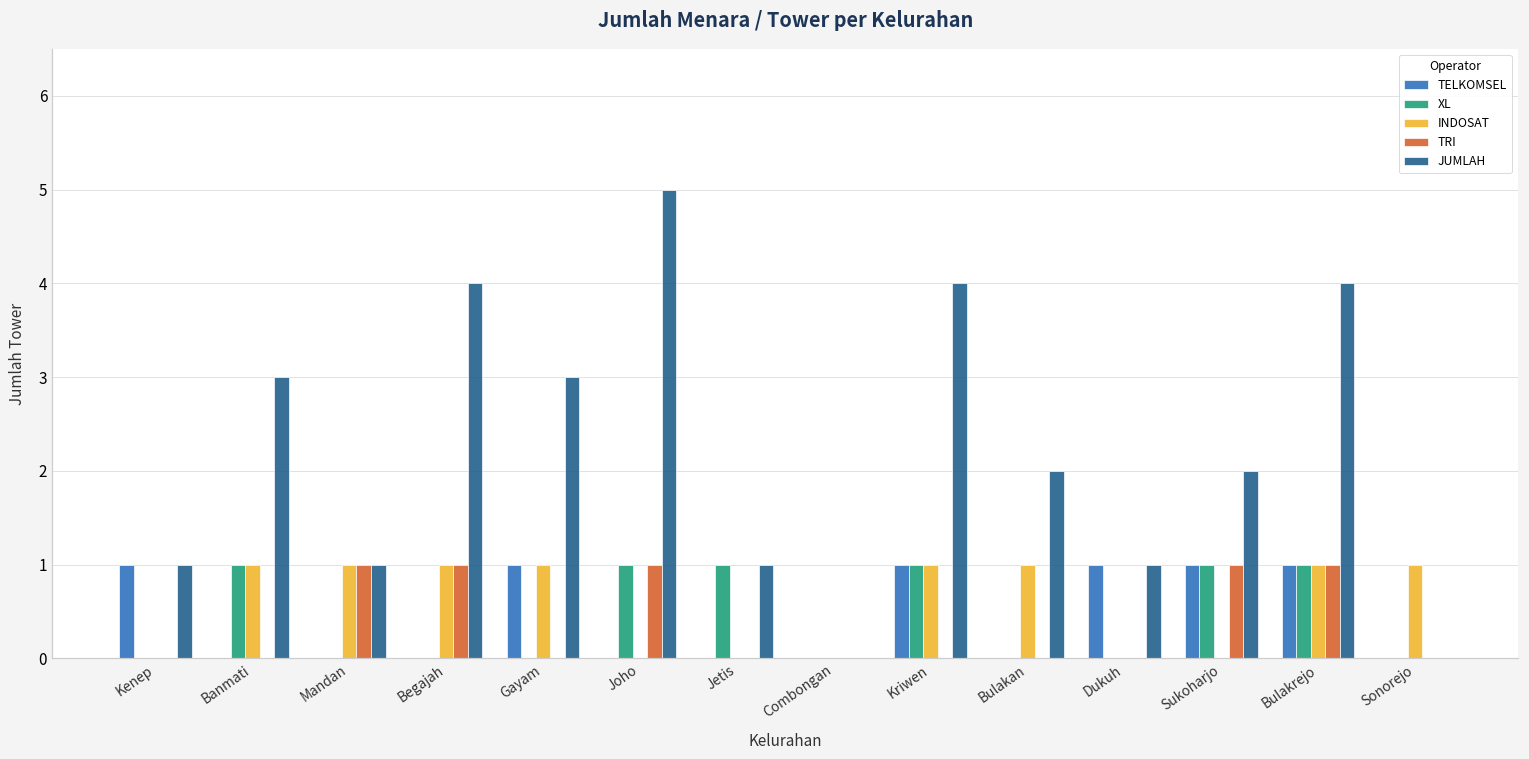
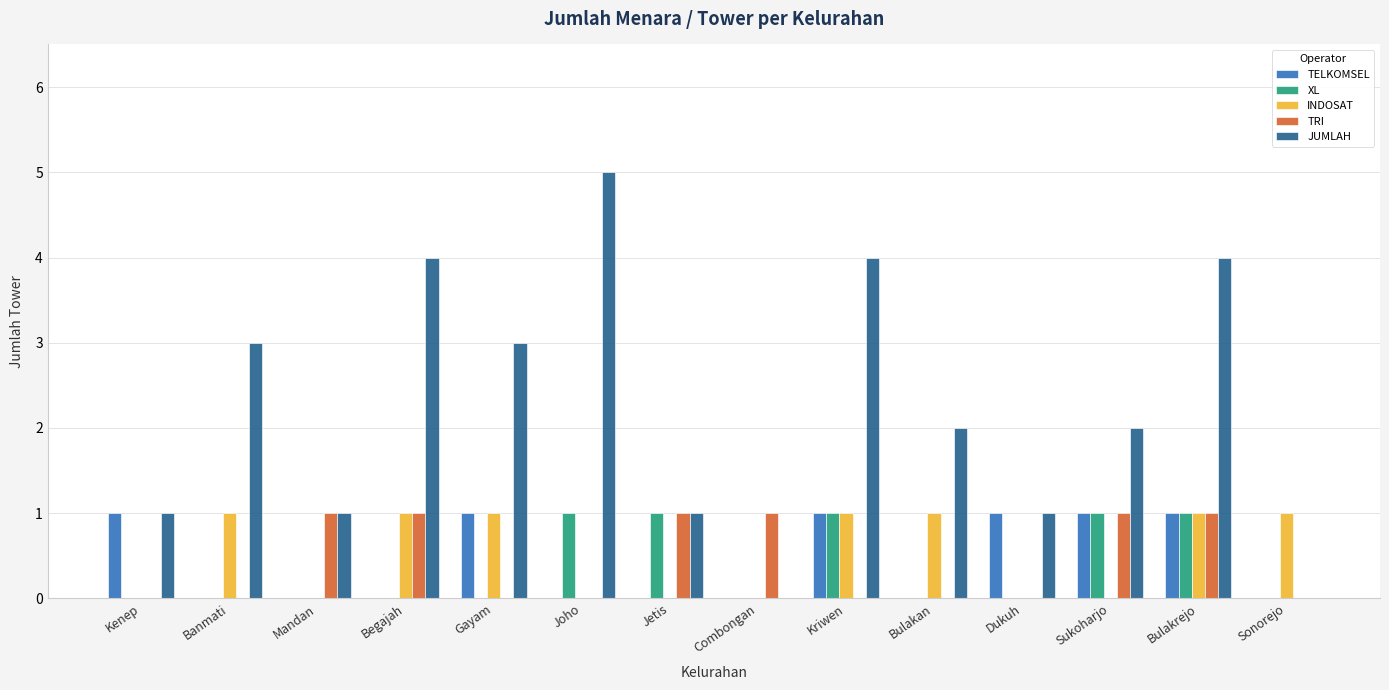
  {
    "XL": {
      "Kenep": 0,
-     "Banmati": 1,
+     "Banmati": 0,
      "Mandan": 0,
      "Begajah": 0,
      "Gayam": 0,
      "Joho": 1,
      "Jetis": 1,
      "Combongan": 0,
      "Kriwen": 1,
      "Bulakan": 0,
      "Dukuh": 0,
      "Sukoharjo": 1,
      "Bulakrejo": 1,
      "Sonorejo": 0
    },
    "INDOSAT": {
      "Kenep": 0,
      "Banmati": 1,
-     "Mandan": 1,
+     "Mandan": 0,
      "Begajah": 1,
      "Gayam": 1,
      "Joho": 0,
      "Jetis": 0,
      "Combongan": 0,
      "Kriwen": 1,
      "Bulakan": 1,
      "Dukuh": 0,
      "Sukoharjo": 0,
      "Bulakrejo": 1,
      "Sonorejo": 1
    },
    "TRI": {
      "Kenep": 0,
      "Banmati": 0,
      "Mandan": 1,
      "Begajah": 1,
      "Gayam": 0,
-     "Joho": 1,
-     "Jetis": 0,
-     "Combongan": 0,
+     "Joho": 0,
+     "Jetis": 1,
+     "Combongan": 1,
      "Kriwen": 0,
      "Bulakan": 0,
      "Dukuh": 0,
      "Sukoharjo": 1,
      "Bulakrejo": 1,
      "Sonorejo": 0
    }
  }
